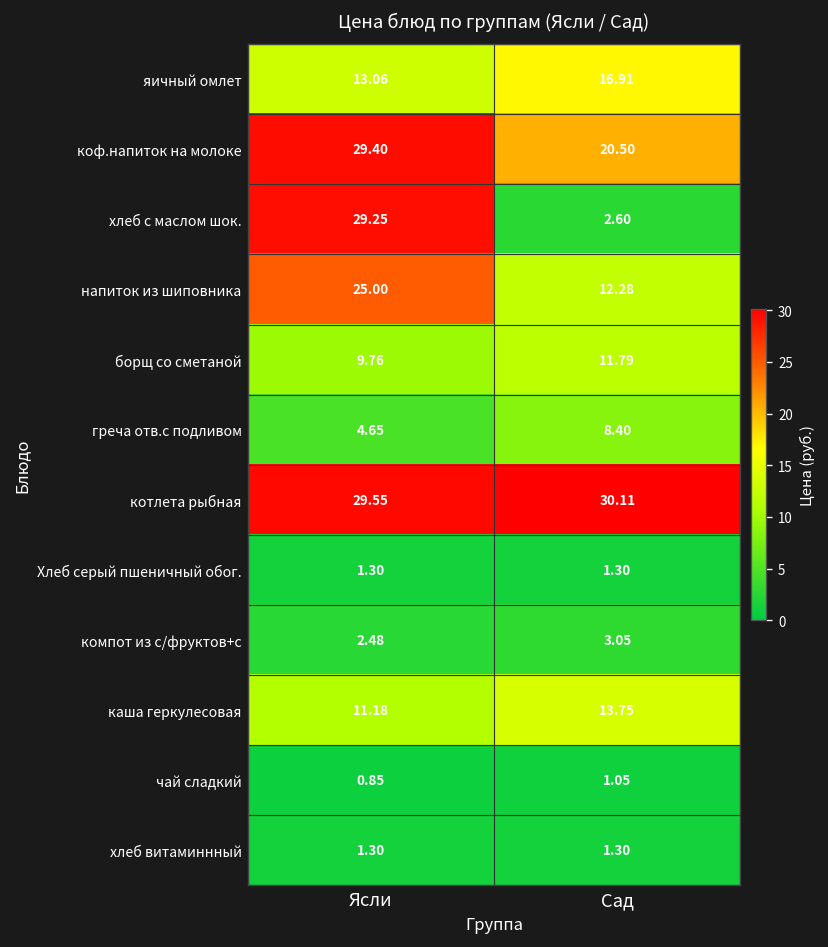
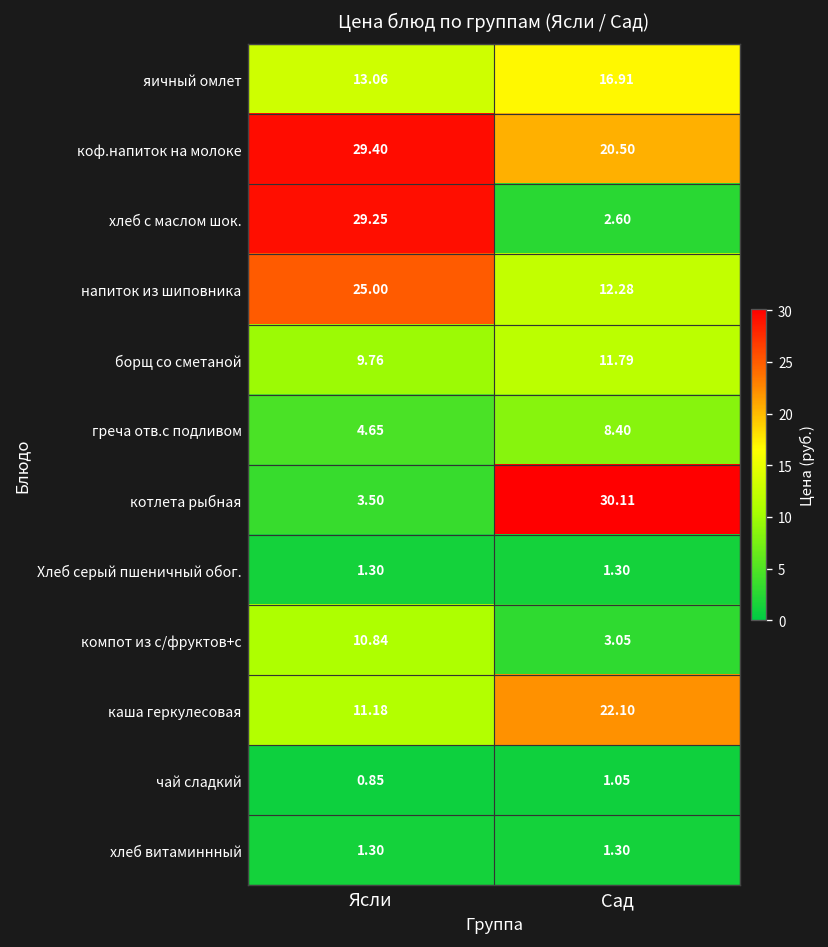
  {
    "яичный омлет": {
      "Ясли": 13.06,
      "Сад": 16.91
    },
    "коф.напиток на молоке": {
      "Ясли": 29.40,
      "Сад": 20.50
    },
    "хлеб с маслом шок.": {
      "Ясли": 29.25,
      "Сад": 2.60
    },
    "напиток из шиповника": {
      "Ясли": 25.00,
      "Сад": 12.28
    },
    "борщ со сметаной": {
      "Ясли": 9.76,
      "Сад": 11.79
    },
    "греча отв.с подливом": {
      "Ясли": 4.65,
      "Сад": 8.40
    },
    "котлета рыбная": {
-     "Ясли": 29.55,
+     "Ясли": 3.50,
      "Сад": 30.11
    },
    "Хлеб серый пшеничный обог.": {
      "Ясли": 1.30,
      "Сад": 1.30
    },
    "компот из с/фруктов+с": {
-     "Ясли": 2.48,
+     "Ясли": 10.84,
      "Сад": 3.05
    },
    "каша геркулесовая": {
      "Ясли": 11.18,
-     "Сад": 13.75
+     "Сад": 22.10
    },
    "чай сладкий": {
      "Ясли": 0.85,
      "Сад": 1.05
    },
    "хлеб витаминнный": {
      "Ясли": 1.30,
      "Сад": 1.30
    }
  }
